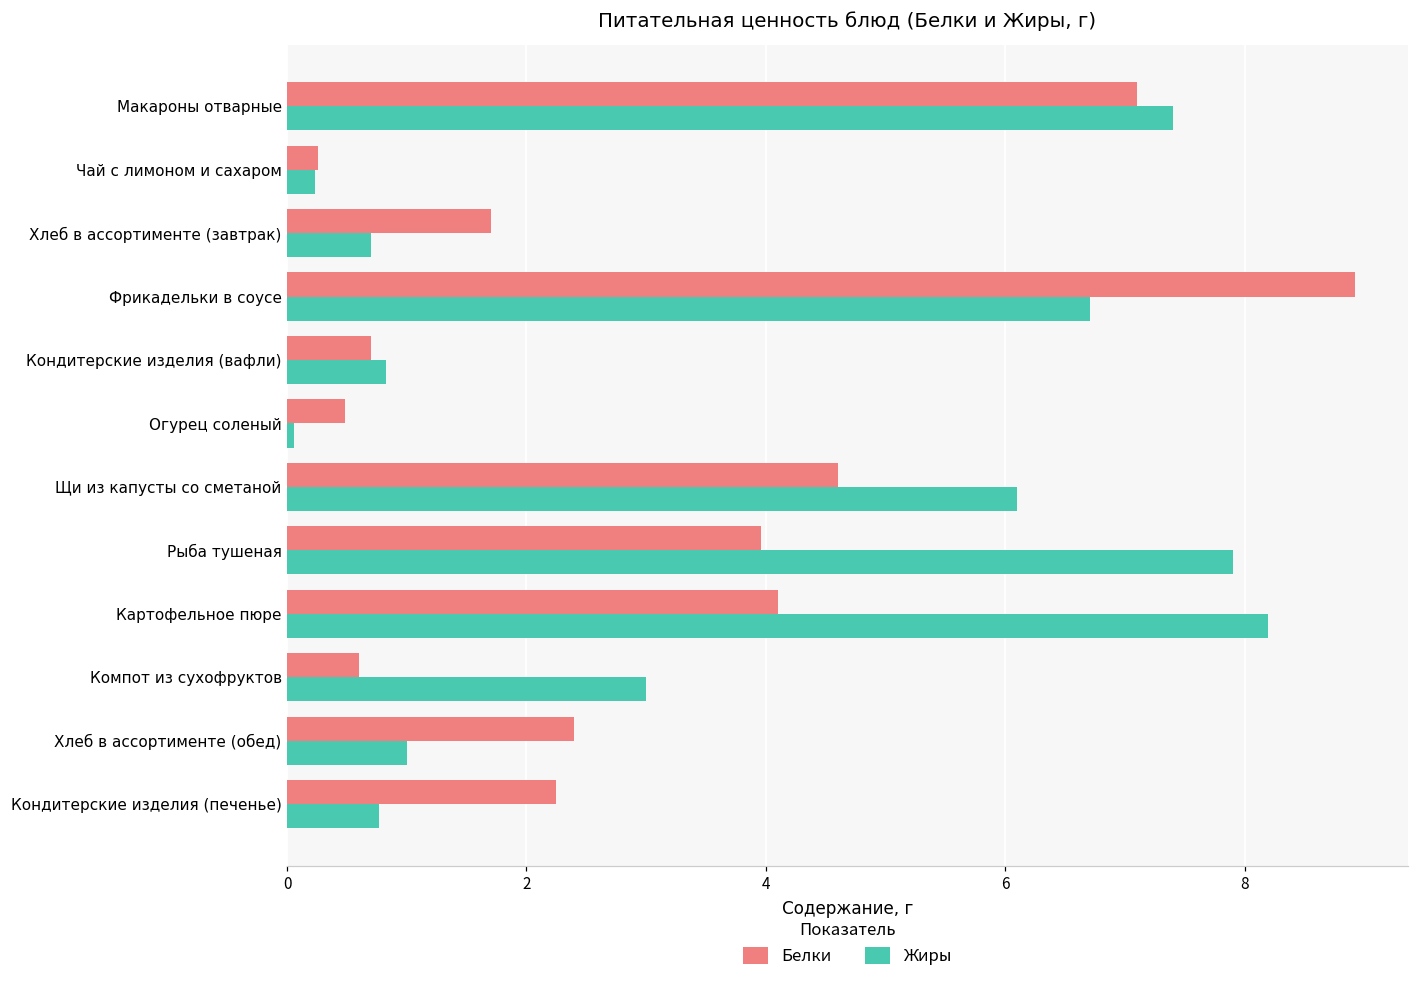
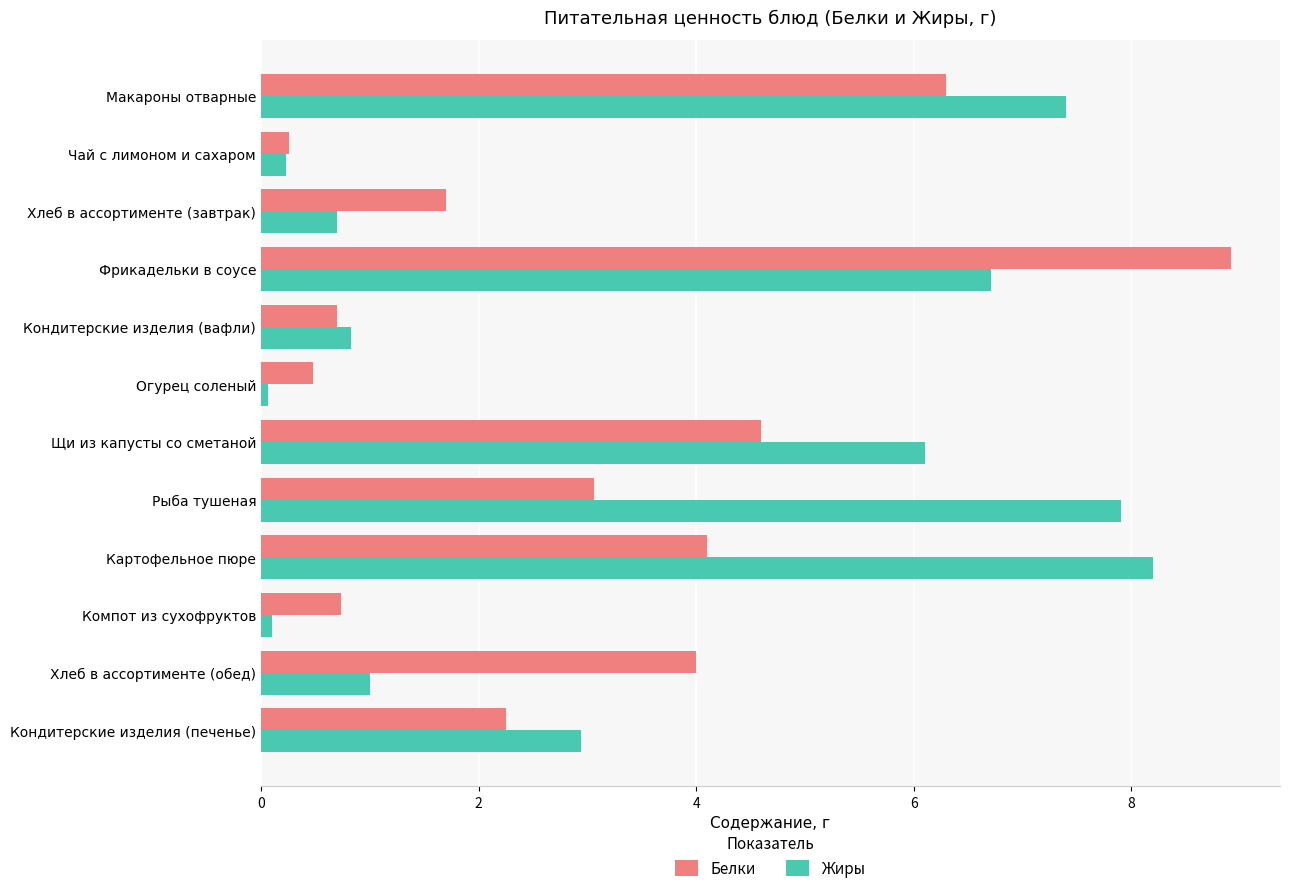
  {
    "Белки": {
-     "Макароны отварные": 7.1,
+     "Макароны отварные": 6.3,
      "Чай с лимоном и сахаром": 0.26,
      "Хлеб в ассортименте (завтрак)": 1.70,
      "Фрикадельки в соусе": 8.92,
      "Кондитерские изделия (вафли)": 0.70,
      "Огурец соленый": 0.48,
      "Щи из капусты со сметаной": 4.60,
-     "Рыба тушеная": 3.96,
+     "Рыба тушеная": 3.06,
      "Картофельное пюре": 4.10,
-     "Компот из сухофруктов": 0.60,
-     "Хлеб в ассортименте (обед)": 2.4,
+     "Компот из сухофруктов": 0.74,
+     "Хлеб в ассортименте (обед)": 4.0,
      "Кондитерские изделия (печенье)": 2.25
    },
    "Жиры": {
      "Макароны отварные": 7.40,
      "Чай с лимоном и сахаром": 0.23,
      "Хлеб в ассортименте (завтрак)": 0.70,
      "Фрикадельки в соусе": 6.71,
      "Кондитерские изделия (вафли)": 0.83,
      "Огурец соленый": 0.06,
      "Щи из капусты со сметаной": 6.10,
      "Рыба тушеная": 7.90,
      "Картофельное пюре": 8.20,
-     "Компот из сухофруктов": 3.0,
+     "Компот из сухофруктов": 0.1,
      "Хлеб в ассортименте (обед)": 1.00,
-     "Кондитерские изделия (печенье)": 0.77
+     "Кондитерские изделия (печенье)": 2.94
    }
  }
